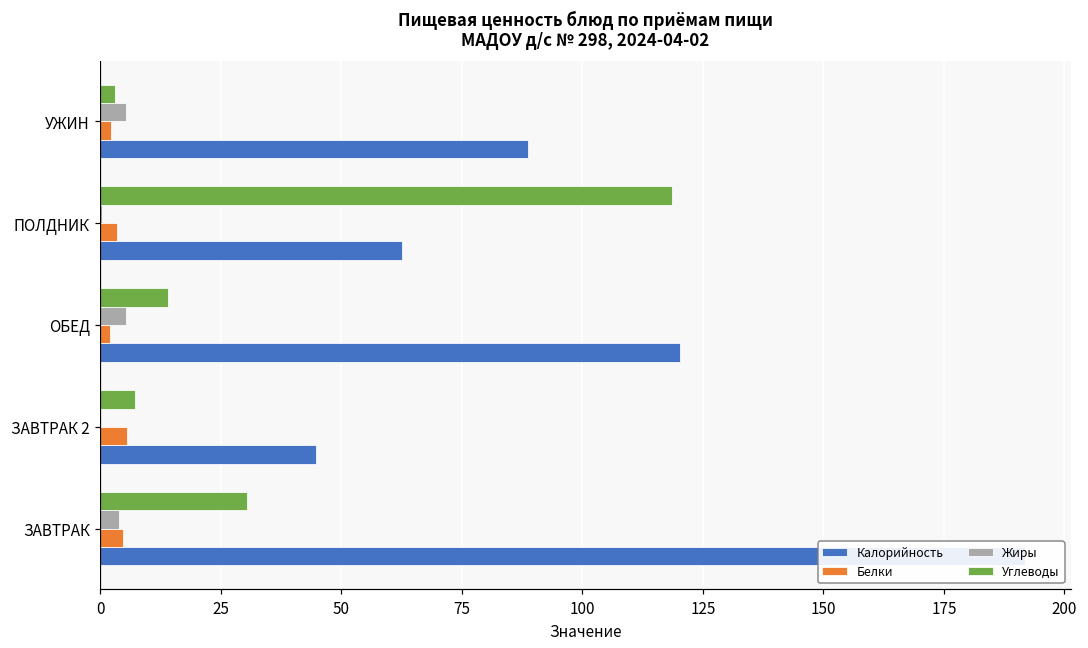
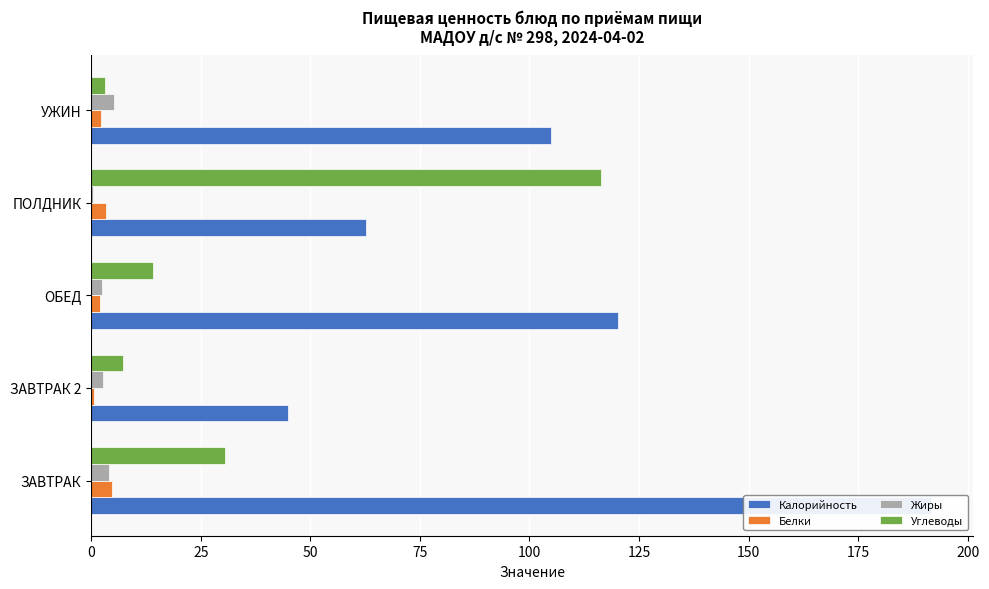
  {
    "Калорийность": {
-     "УЖИН": 89,
+     "УЖИН": 105,
      "ПОЛДНИК": 63,
      "ОБЕД": 120,
      "ЗАВТРАК 2": 45
    },
    "Белки": {
      "УЖИН": 2,
      "ПОЛДНИК": 3,
      "ОБЕД": 2,
-     "ЗАВТРАК 2": 6,
+     "ЗАВТРАК 2": 1,
      "ЗАВТРАК": 5
    },
    "Жиры": {
      "УЖИН": 5,
-     "ОБЕД": 5,
-     "ЗАВТРАК 2": 0,
+     "ОБЕД": 2,
+     "ЗАВТРАК 2": 3,
      "ЗАВТРАК": 4
    },
    "Углеводы": {
      "УЖИН": 3,
-     "ПОЛДНИК": 119,
+     "ПОЛДНИК": 116,
      "ОБЕД": 14,
      "ЗАВТРАК 2": 7,
      "ЗАВТРАК": 30
    }
  }
